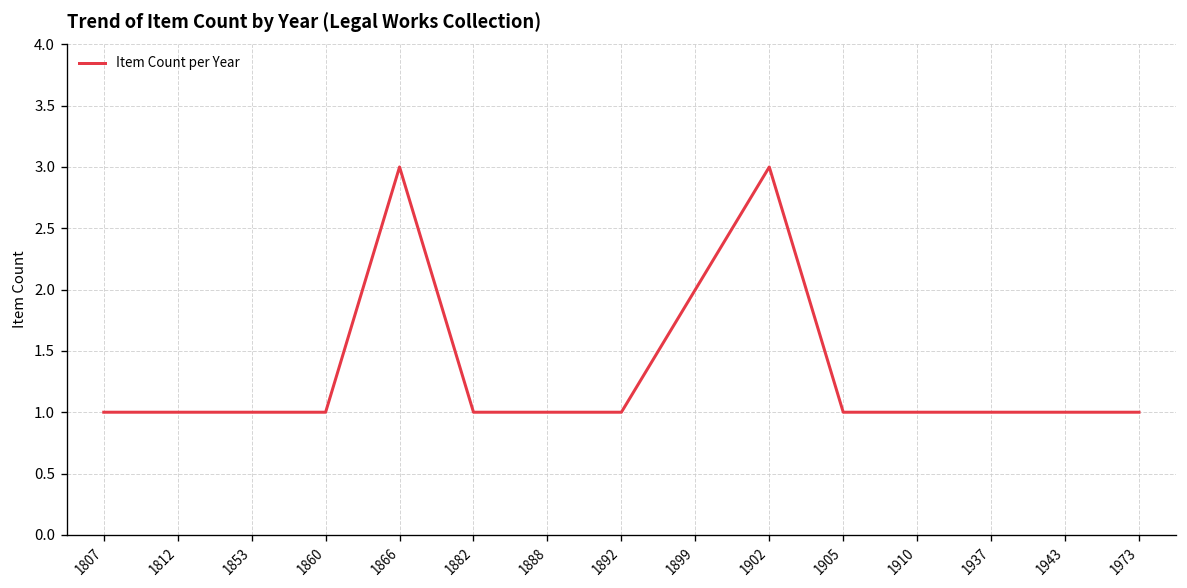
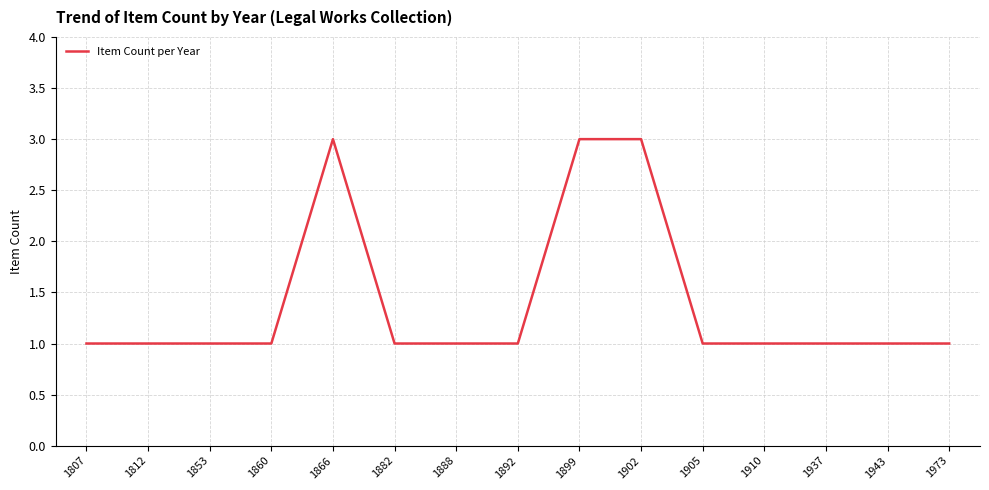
  {
    "1807": 1,
    "1812": 1,
    "1853": 1,
    "1860": 1,
    "1866": 3,
    "1882": 1,
    "1888": 1,
    "1892": 1,
-   "1899": 2,
+   "1899": 3,
    "1902": 3,
    "1905": 1,
    "1910": 1,
    "1937": 1,
    "1943": 1,
    "1973": 1
  }
